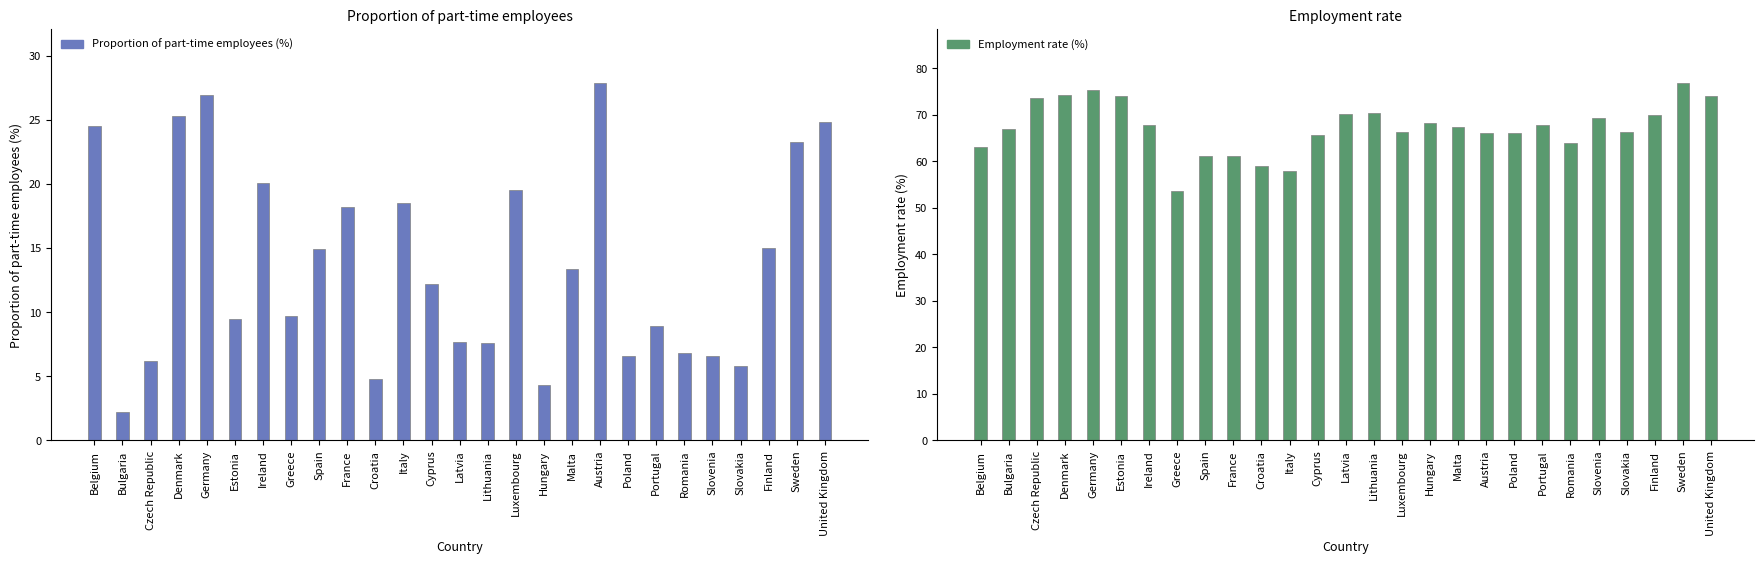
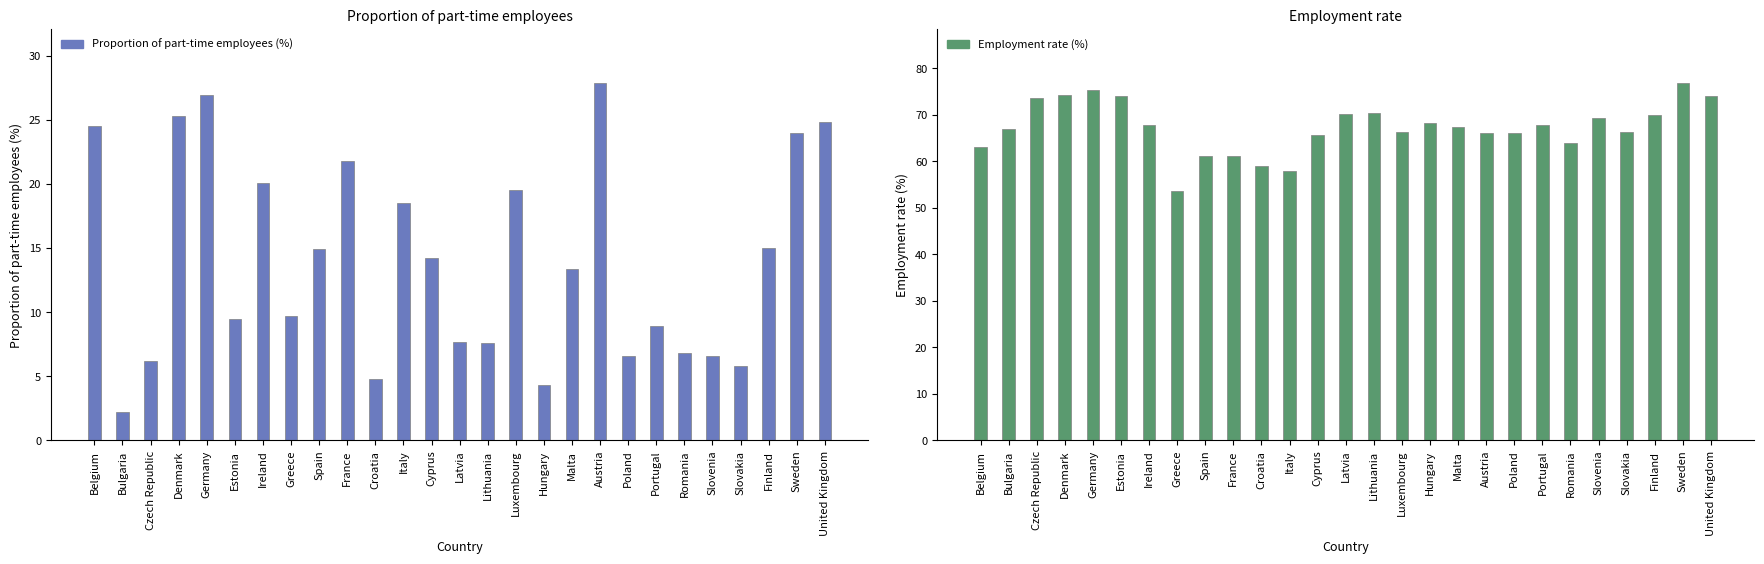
  {
    "Proportion of part-time employees": {
      "Belgium": 24.5,
      "Bulgaria": 2.2,
      "Czech Republic": 6.2,
      "Denmark": 25.3,
      "Germany": 26.9,
      "Estonia": 9.5,
      "Ireland": 20.1,
      "Greece": 9.7,
      "Spain": 14.9,
-     "France": 18.2,
+     "France": 21.8,
      "Croatia": 4.8,
      "Italy": 18.5,
-     "Cyprus": 12.2,
+     "Cyprus": 14.2,
      "Latvia": 7.7,
      "Lithuania": 7.6,
      "Luxembourg": 19.5,
      "Hungary": 4.3,
      "Malta": 13.4,
      "Austria": 27.9,
      "Poland": 6.6,
      "Portugal": 8.9,
      "Romania": 6.8,
      "Slovenia": 6.6,
      "Slovakia": 5.8,
      "Finland": 15.0,
-     "Sweden": 23.3,
+     "Sweden": 24.0,
      "United Kingdom": 24.8
    },
    "Employment rate": {
      "Belgium": 63,
      "Bulgaria": 67,
      "Czech Republic": 74,
      "Denmark": 74,
      "Germany": 75,
      "Estonia": 74,
      "Ireland": 68,
      "Greece": 54,
      "Spain": 61,
      "France": 61,
      "Croatia": 59,
      "Italy": 58,
      "Cyprus": 66,
      "Latvia": 70,
      "Lithuania": 70,
      "Luxembourg": 66,
      "Hungary": 68,
      "Malta": 67,
      "Austria": 66,
      "Poland": 66,
      "Portugal": 68,
      "Romania": 64,
      "Slovenia": 69,
      "Slovakia": 66,
      "Finland": 70,
      "Sweden": 77,
      "United Kingdom": 74
    }
  }
